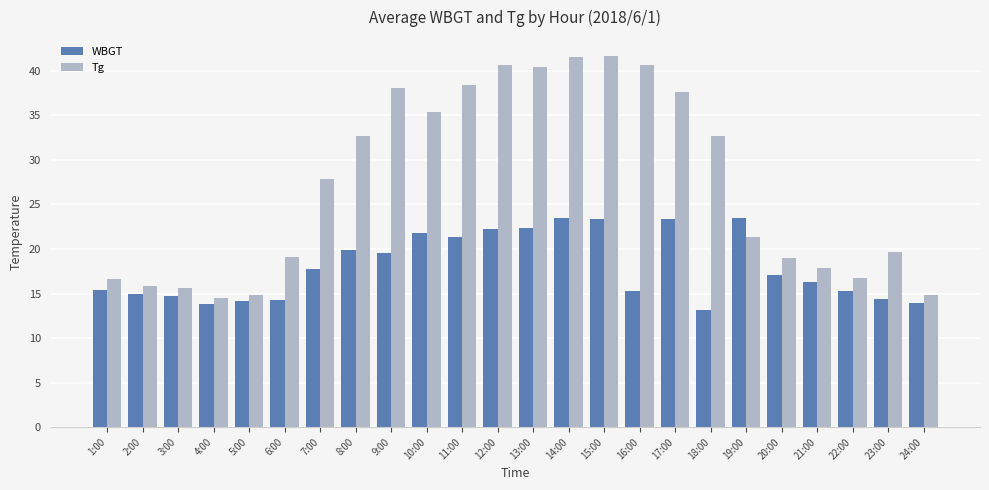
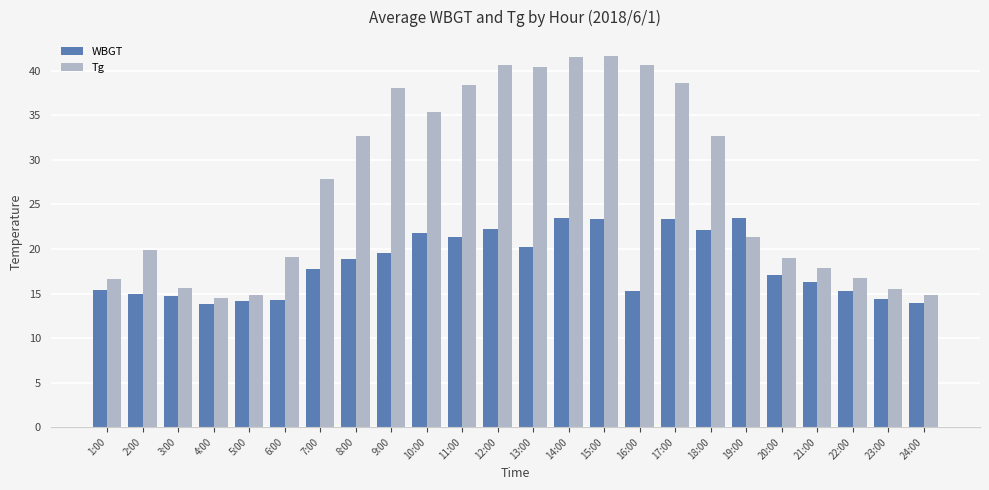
  {
    "WBGT": {
      "1:00": 15,
      "2:00": 15,
      "3:00": 15,
      "4:00": 14,
      "5:00": 14,
      "6:00": 14,
      "7:00": 18,
-     "8:00": 20,
+     "8:00": 19,
      "9:00": 20,
      "10:00": 22,
      "11:00": 21,
      "12:00": 22,
-     "13:00": 22,
+     "13:00": 20,
      "14:00": 24,
      "15:00": 23,
      "16:00": 15,
      "17:00": 23,
-     "18:00": 13,
+     "18:00": 22,
      "19:00": 24,
      "20:00": 17,
      "21:00": 16,
      "22:00": 15,
      "23:00": 14,
      "24:00": 14
    },
    "Tg": {
      "1:00": 17,
-     "2:00": 16,
+     "2:00": 20,
      "3:00": 16,
      "4:00": 15,
      "5:00": 15,
      "6:00": 19,
      "7:00": 28,
      "8:00": 33,
      "9:00": 38,
      "10:00": 35,
      "11:00": 38,
      "12:00": 41,
      "13:00": 40,
      "14:00": 42,
      "15:00": 42,
      "16:00": 41,
-     "17:00": 38,
+     "17:00": 39,
      "18:00": 33,
      "19:00": 21,
      "20:00": 19,
      "21:00": 18,
      "22:00": 17,
-     "23:00": 20,
+     "23:00": 16,
      "24:00": 15
    }
  }
